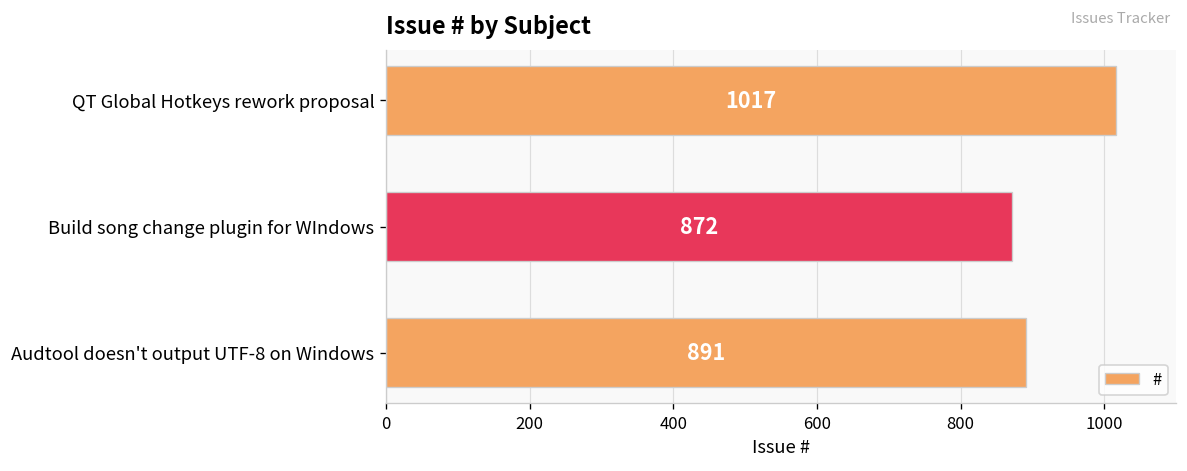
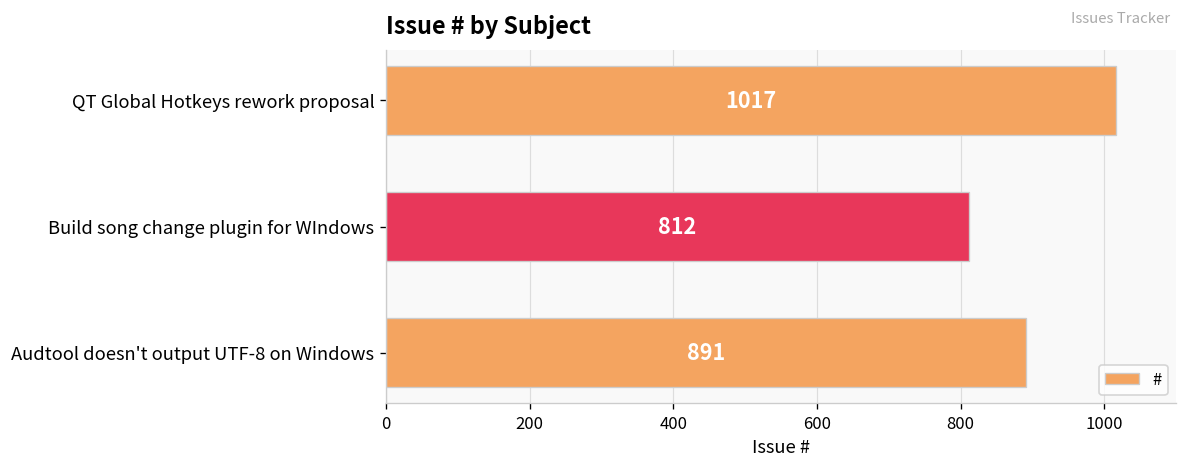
  {
    "QT Global Hotkeys rework proposal": 1017,
-   "Build song change plugin for WIndows": 872,
+   "Build song change plugin for WIndows": 812,
    "Audtool doesn't output UTF-8 on Windows": 891
  }
